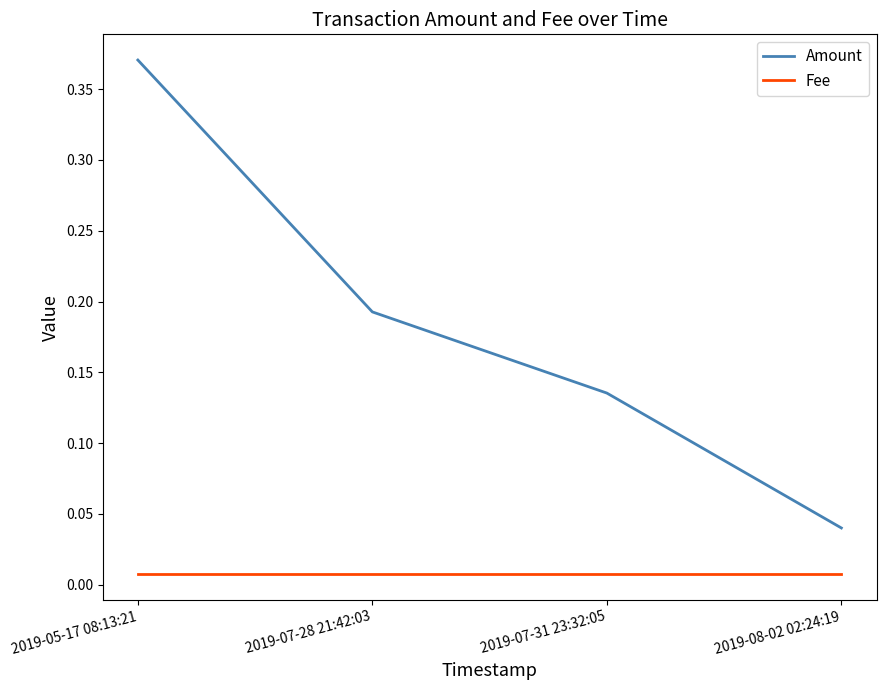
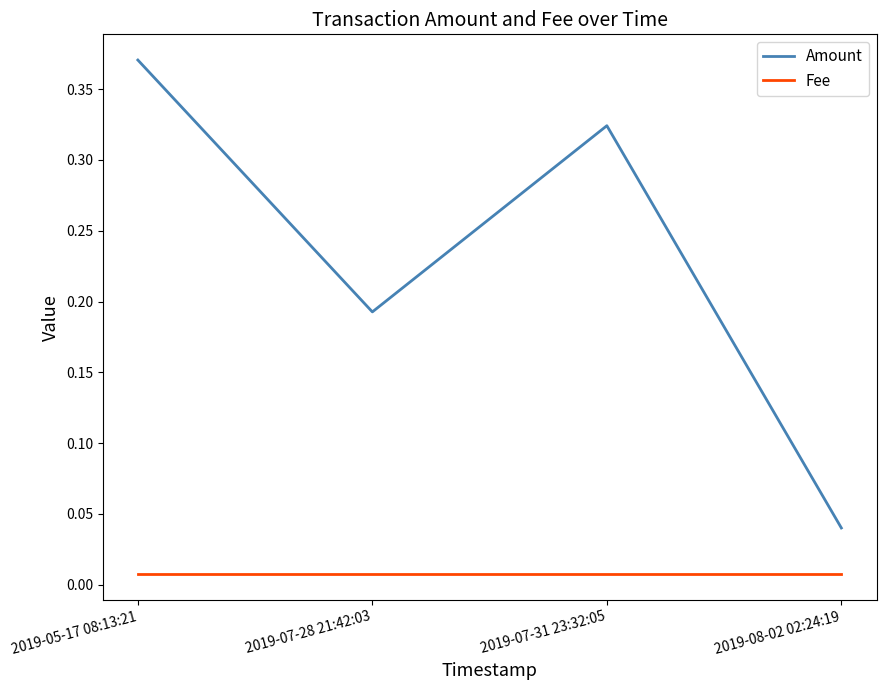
  {
    "Amount": {
      "2019-05-17 08:13:21": 0.371,
      "2019-07-28 21:42:03": 0.193,
-     "2019-07-31 23:32:05": 0.135,
+     "2019-07-31 23:32:05": 0.324,
      "2019-08-02 02:24:19": 0.040
    },
    "Fee": {
      "2019-05-17 08:13:21": 0.007,
      "2019-07-28 21:42:03": 0.007,
      "2019-07-31 23:32:05": 0.007,
      "2019-08-02 02:24:19": 0.007
    }
  }
